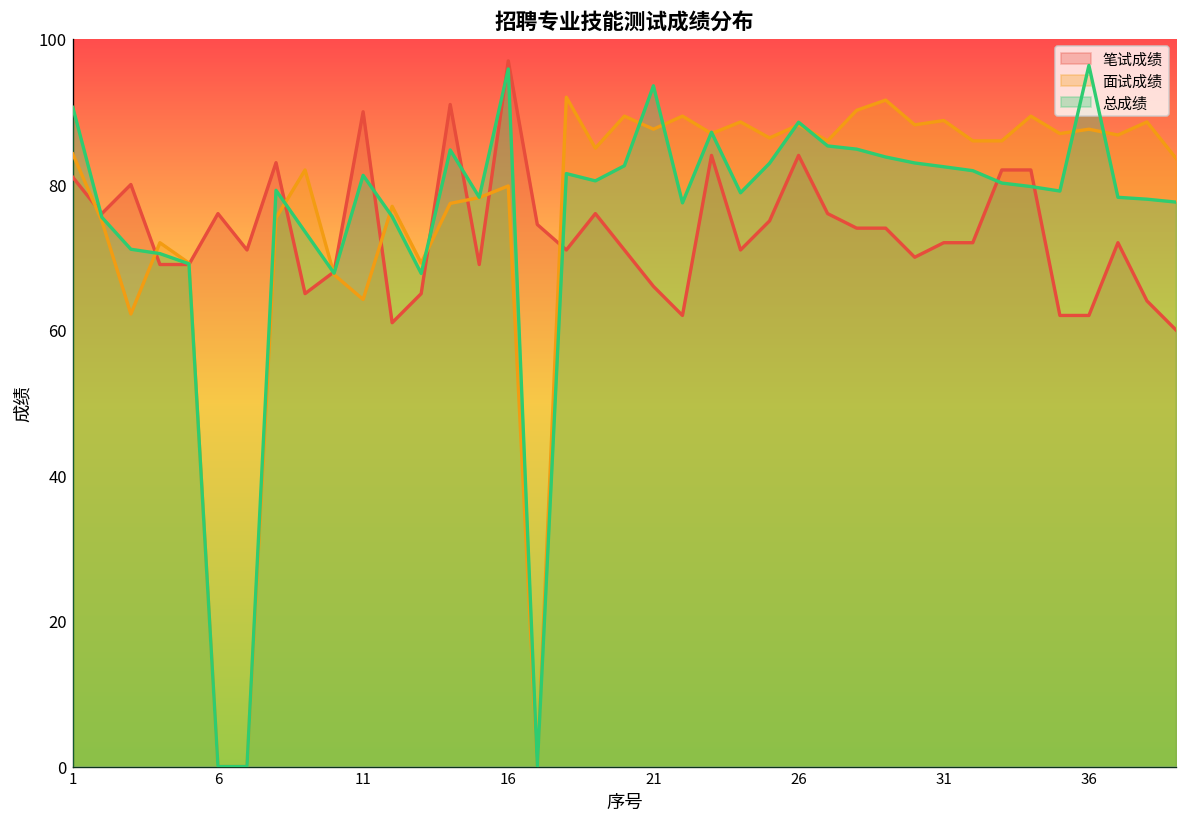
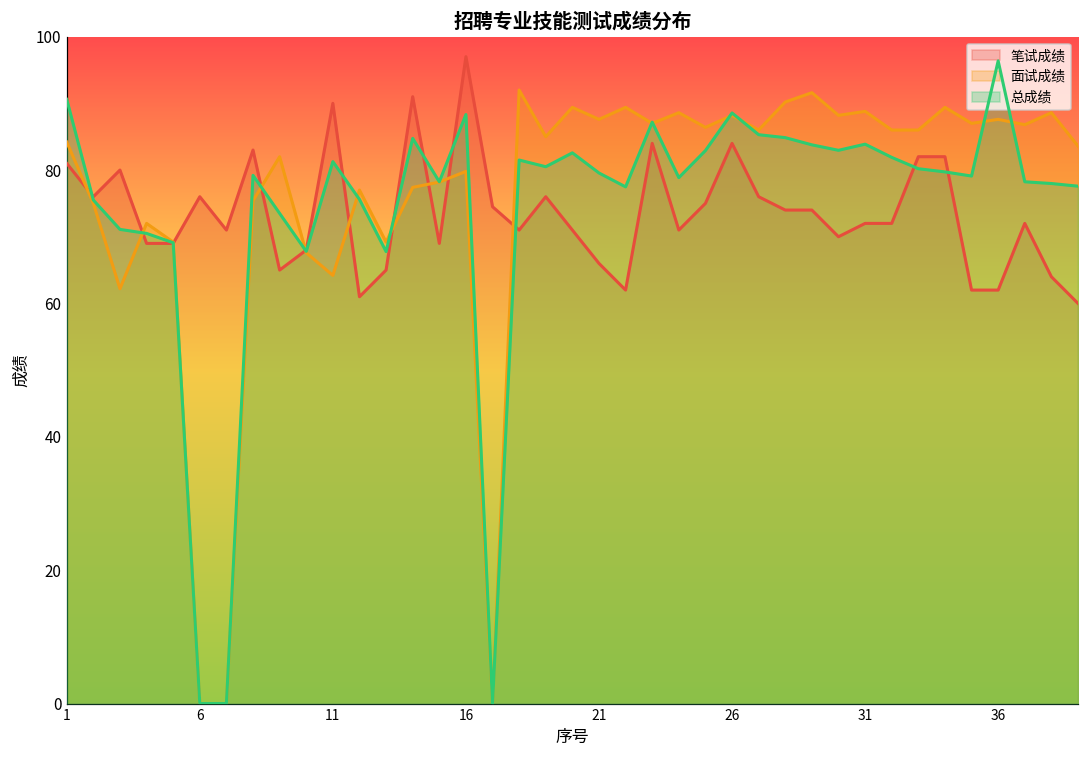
  {
    "总成绩": {
      "1": 91,
      "11": 81,
-     "16": 96,
-     "21": 94,
-     "31": 82
+     "16": 88,
+     "21": 80,
+     "31": 84
    }
  }
